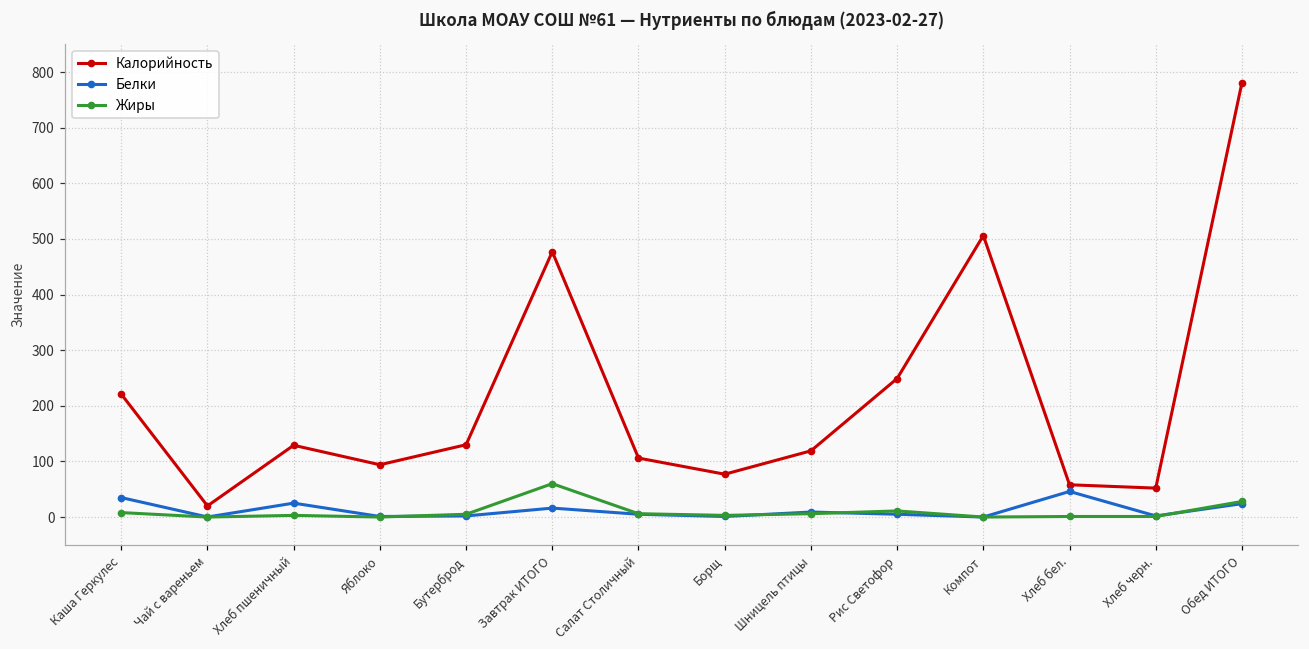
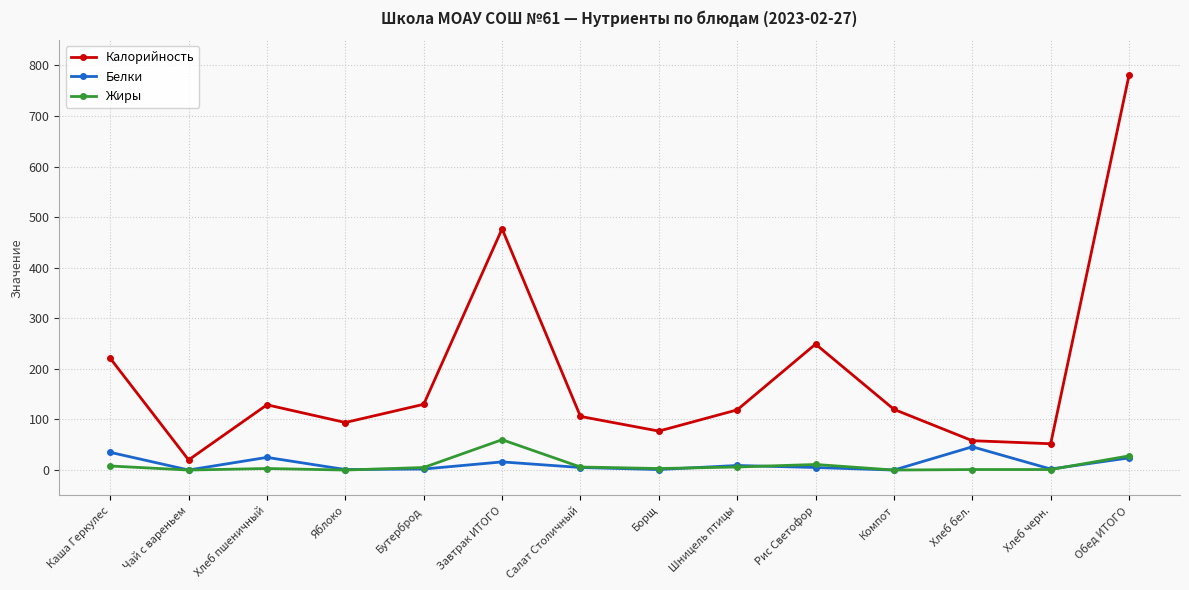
  {
    "Калорийность": {
      "Каша Геркулес": 220,
      "Чай с вареньем": 20,
      "Хлеб пшеничный": 130,
      "Яблоко": 90,
      "Бутерброд": 130,
      "Завтрак ИТОГО": 480,
      "Салат Столичный": 110,
      "Борщ": 80,
      "Шницель птицы": 120,
      "Рис Светофор": 250,
-     "Компот": 510,
+     "Компот": 120,
      "Хлеб бел.": 60,
      "Хлеб черн.": 50,
      "Обед ИТОГО": 780
    },
    "Белки": {
      "Каша Геркулес": 40,
      "Хлеб пшеничный": 30,
      "Завтрак ИТОГО": 20,
      "Рис Светофор": 10,
      "Хлеб бел.": 50
    },
    "Жиры": {
      "Каша Геркулес": 10,
      "Хлеб пшеничный": 0,
      "Завтрак ИТОГО": 60,
      "Рис Светофор": 10,
      "Хлеб бел.": 0
    }
  }
